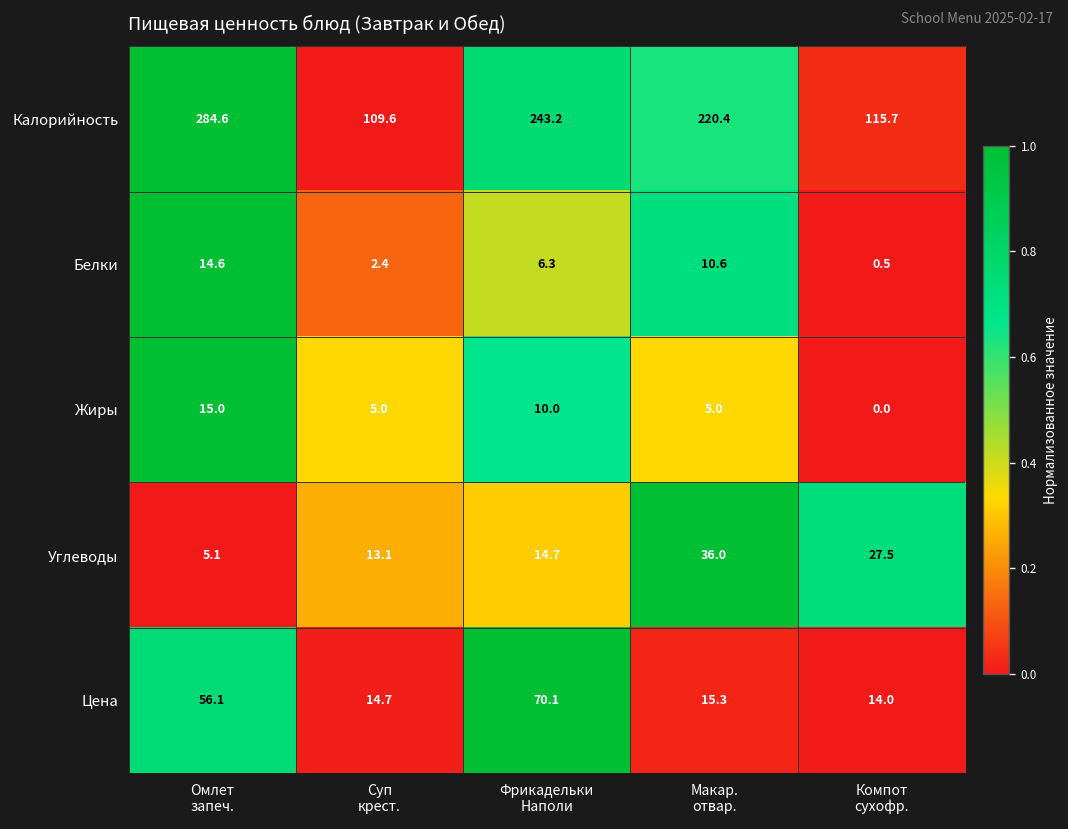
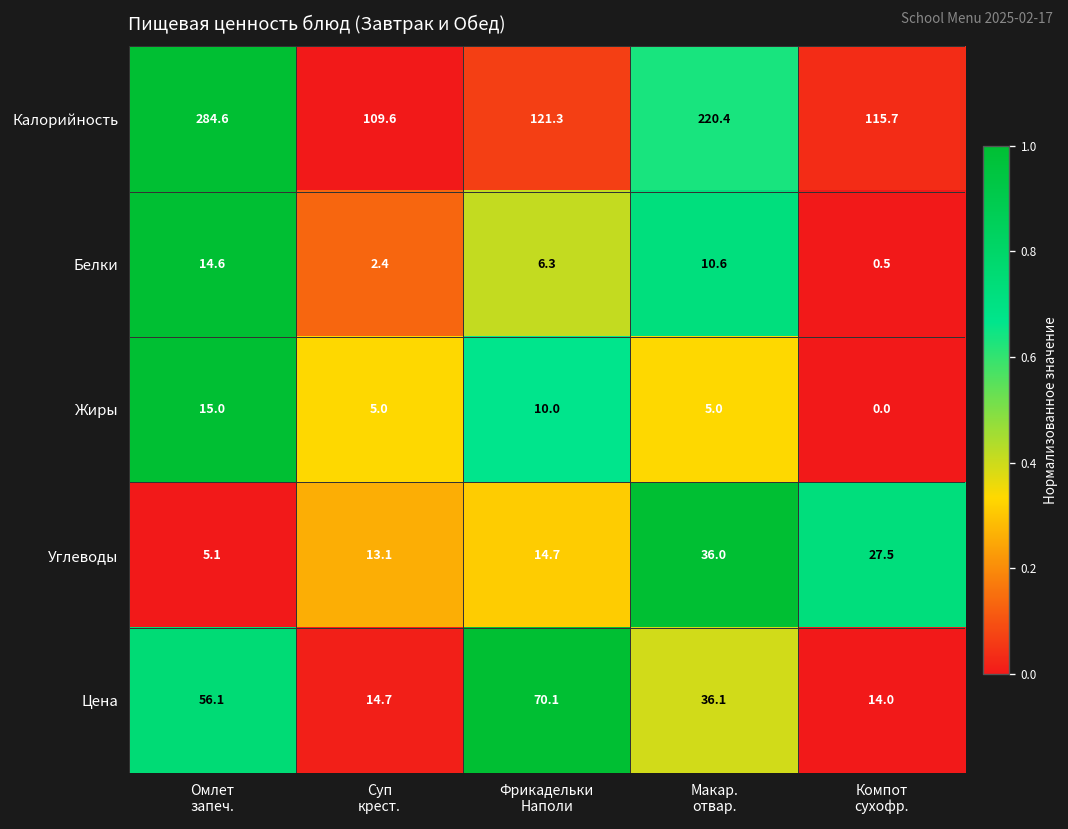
  {
    "Калорийность": {
      "Омлет запеч.": 284.6,
      "Суп крест.": 109.6,
-     "Фрикадельки Наполи": 243.2,
+     "Фрикадельки Наполи": 121.3,
      "Макар. отвар.": 220.4,
      "Компот сухофр.": 115.7
    },
    "Белки": {
      "Омлет запеч.": 14.6,
      "Суп крест.": 2.4,
      "Фрикадельки Наполи": 6.3,
      "Макар. отвар.": 10.6,
      "Компот сухофр.": 0.5
    },
    "Жиры": {
      "Омлет запеч.": 15.0,
      "Суп крест.": 5.0,
      "Фрикадельки Наполи": 10.0,
      "Макар. отвар.": 5.0,
      "Компот сухофр.": 0.0
    },
    "Углеводы": {
      "Омлет запеч.": 5.1,
      "Суп крест.": 13.1,
      "Фрикадельки Наполи": 14.7,
      "Макар. отвар.": 36.0,
      "Компот сухофр.": 27.5
    },
    "Цена": {
      "Омлет запеч.": 56.1,
      "Суп крест.": 14.7,
      "Фрикадельки Наполи": 70.1,
-     "Макар. отвар.": 15.3,
+     "Макар. отвар.": 36.1,
      "Компот сухофр.": 14.0
    }
  }
